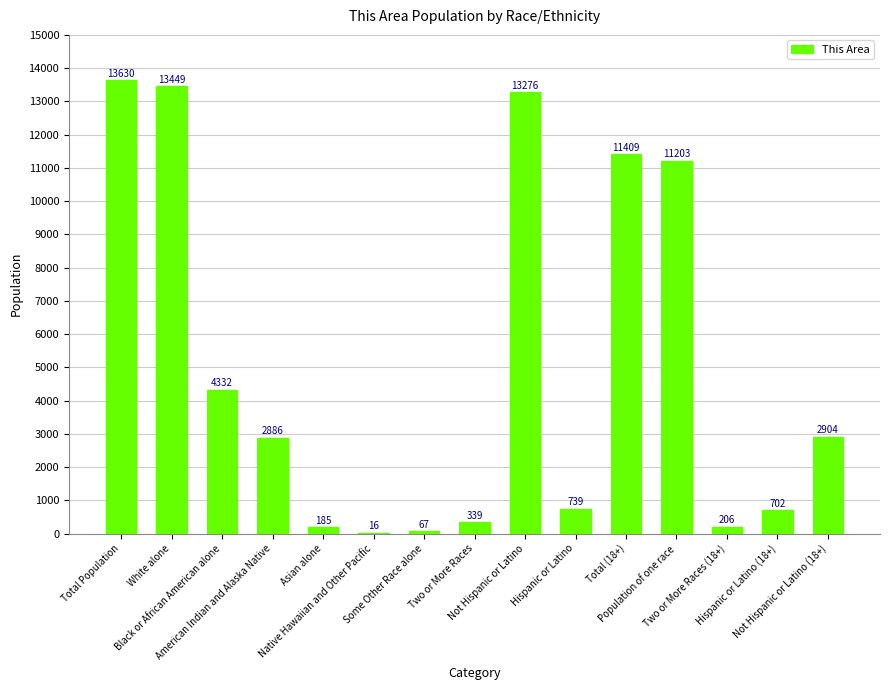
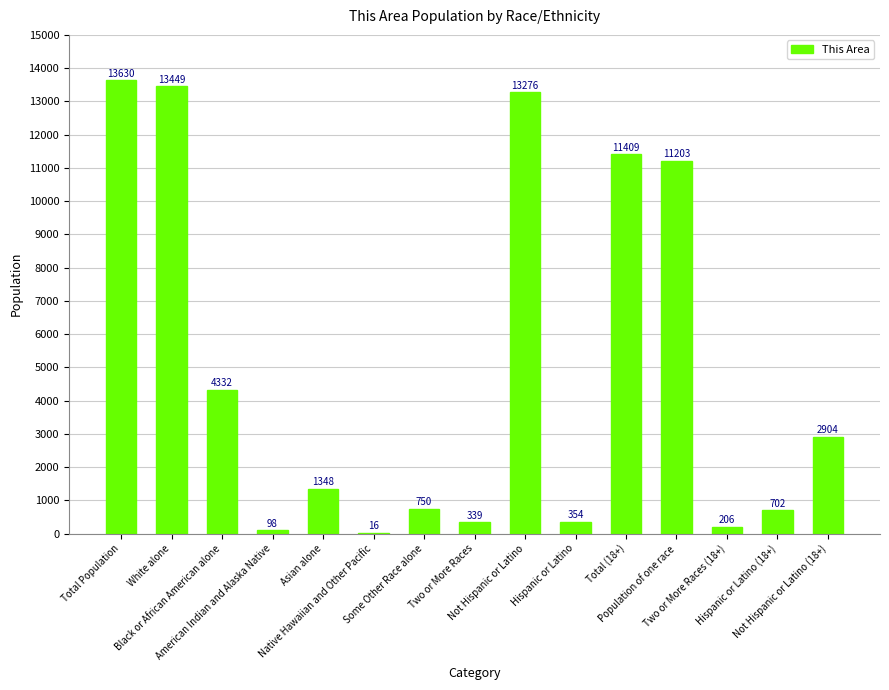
  {
    "Total Population": 13630,
    "White alone": 13449,
    "Black or African American alone": 4332,
-   "American Indian and Alaska Native": 2886,
-   "Asian alone": 185,
+   "American Indian and Alaska Native": 98,
+   "Asian alone": 1348,
    "Native Hawaiian and Other Pacific": 16,
-   "Some Other Race alone": 67,
+   "Some Other Race alone": 750,
    "Two or More Races": 339,
    "Not Hispanic or Latino": 13276,
-   "Hispanic or Latino": 739,
+   "Hispanic or Latino": 354,
    "Total (18+)": 11409,
    "Population of one race": 11203,
    "Two or More Races (18+)": 206,
    "Hispanic or Latino (18+)": 702,
    "Not Hispanic or Latino (18+)": 2904
  }
